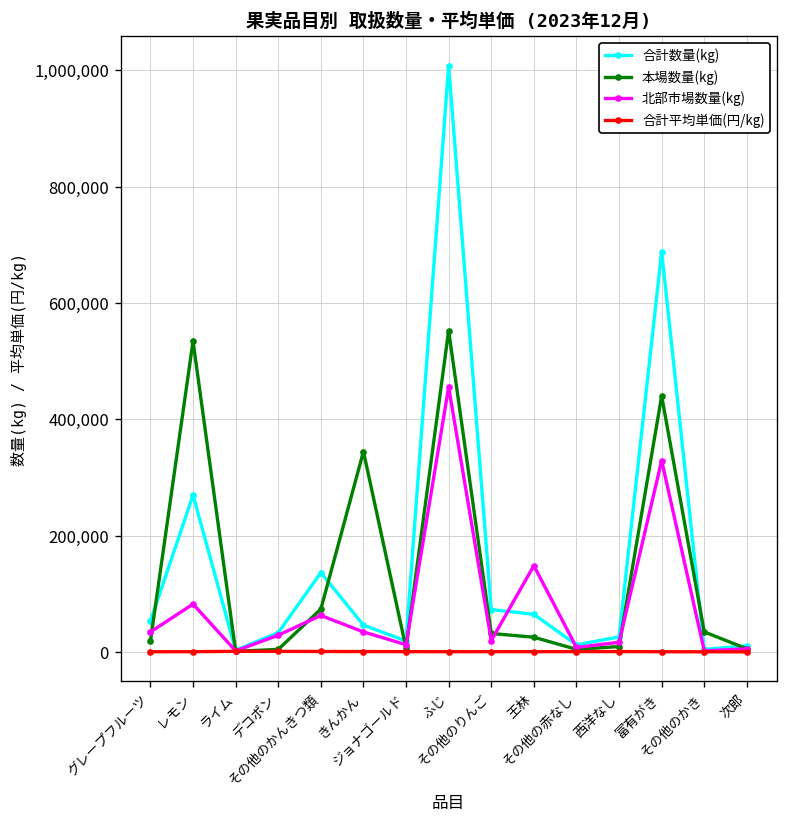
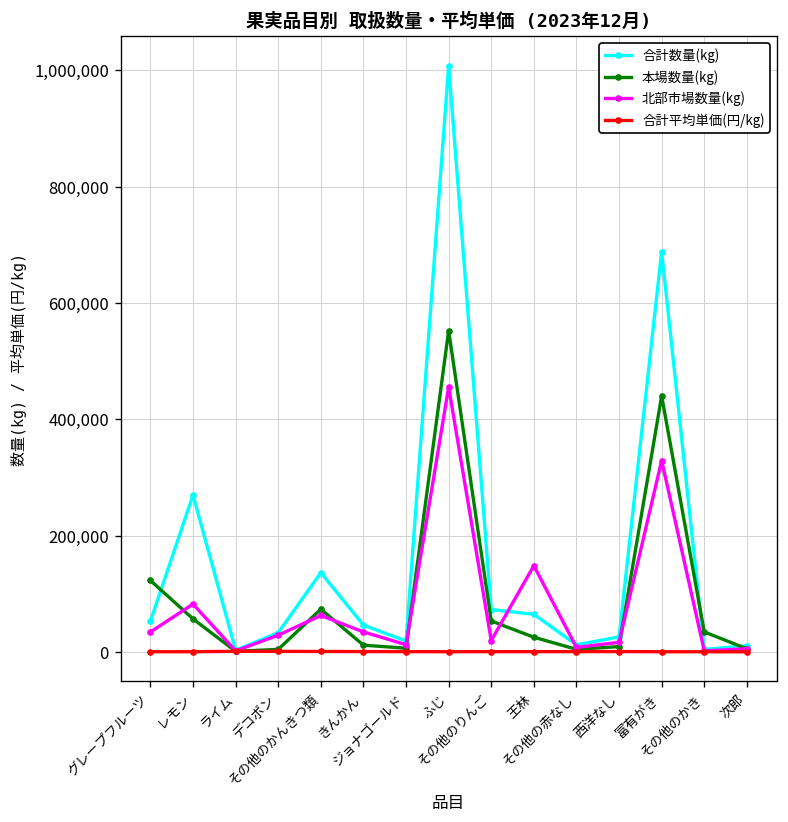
  {
    "合計数量(kg)": {
      "グレープフルーツ": "50,000",
      "レモン": "270,000",
      "その他のかんきつ類": "140,000",
      "きんかん": "50,000",
      "ジョナゴールド": "20,000",
      "ふじ": "1,010,000",
      "その他のりんご": "70,000",
      "王林": "60,000",
      "西洋なし": "30,000",
      "富有がき": "690,000",
      "次郎": "10,000"
    },
    "本場数量(kg)": {
-     "グレープフルーツ": "20,000",
-     "レモン": "530,000",
+     "グレープフルーツ": "120,000",
+     "レモン": "60,000",
      "その他のかんきつ類": "70,000",
-     "きんかん": "340,000",
+     "きんかん": "10,000",
      "ジョナゴールド": "10,000",
      "ふじ": "550,000",
-     "その他のりんご": "30,000",
+     "その他のりんご": "50,000",
      "王林": "30,000",
      "西洋なし": "10,000",
      "富有がき": "440,000",
      "その他のかき": "30,000"
    },
    "北部市場数量(kg)": {
      "グレープフルーツ": "30,000",
      "レモン": "80,000",
      "その他のかんきつ類": "60,000",
      "きんかん": "30,000",
      "ジョナゴールド": "10,000",
      "ふじ": "460,000",
      "その他のりんご": "20,000",
      "王林": "150,000",
      "西洋なし": "20,000",
      "富有がき": "330,000"
    },
    "合計平均単価(円/kg)": {
      "グレープフルーツ": "0",
      "レモン": "0",
      "その他のかんきつ類": "0",
      "きんかん": "0",
      "ジョナゴールド": "0",
      "ふじ": "0",
      "その他のりんご": "0",
      "王林": "0",
      "西洋なし": "0",
      "富有がき": "0"
    }
  }
